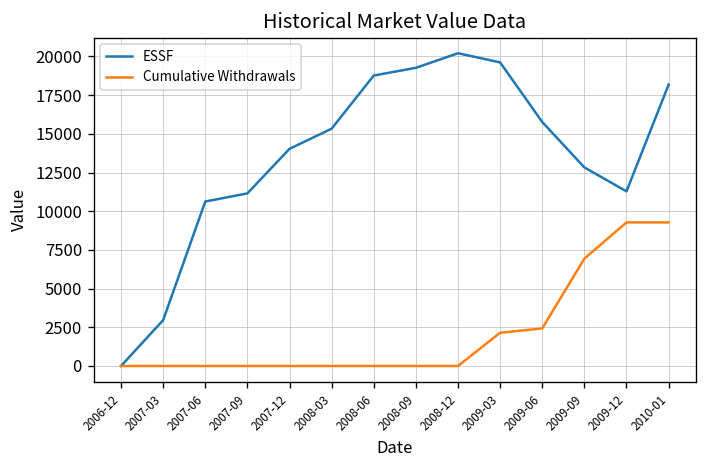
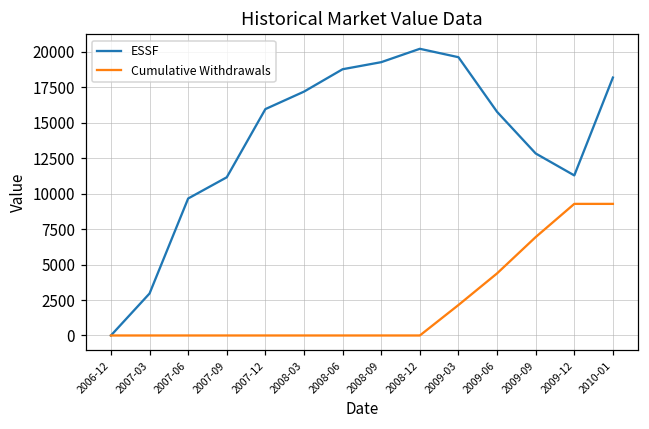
  {
    "ESSF": {
      "2007-03": 3000,
-     "2007-06": 10600,
+     "2007-06": 9700,
      "2007-09": 11200,
-     "2007-12": 14000,
-     "2008-03": 15300,
+     "2007-12": 16000,
+     "2008-03": 17200,
      "2008-06": 18800,
      "2008-09": 19300,
      "2008-12": 20200,
      "2009-03": 19600,
      "2009-06": 15800,
      "2009-09": 12800,
      "2009-12": 11300,
      "2010-01": 18200
    },
    "Cumulative Withdrawals": {
      "2007-03": 0,
      "2007-06": 0,
      "2007-09": 0,
      "2007-12": 0,
      "2008-03": 0,
      "2008-06": 0,
      "2008-09": 0,
      "2008-12": 0,
      "2009-03": 2100,
-     "2009-06": 2400,
+     "2009-06": 4400,
      "2009-09": 6900,
      "2009-12": 9300,
      "2010-01": 9300
    }
  }
